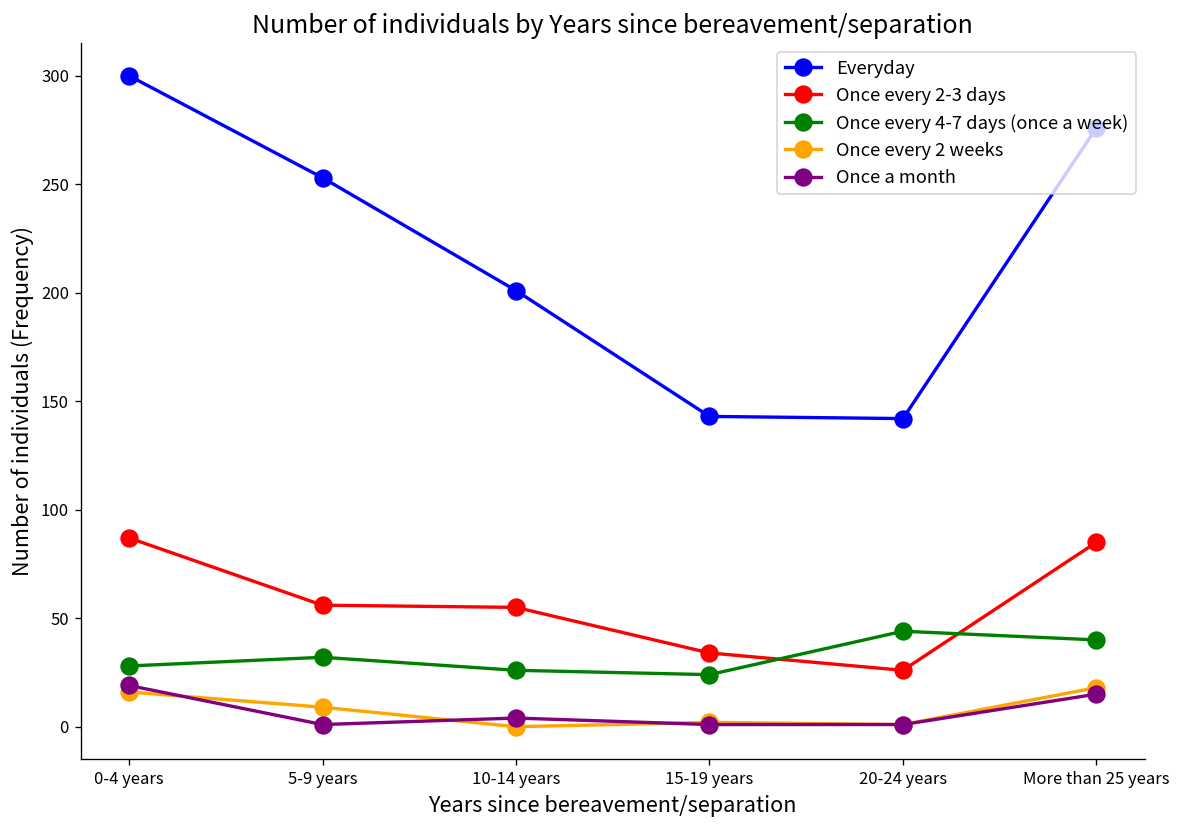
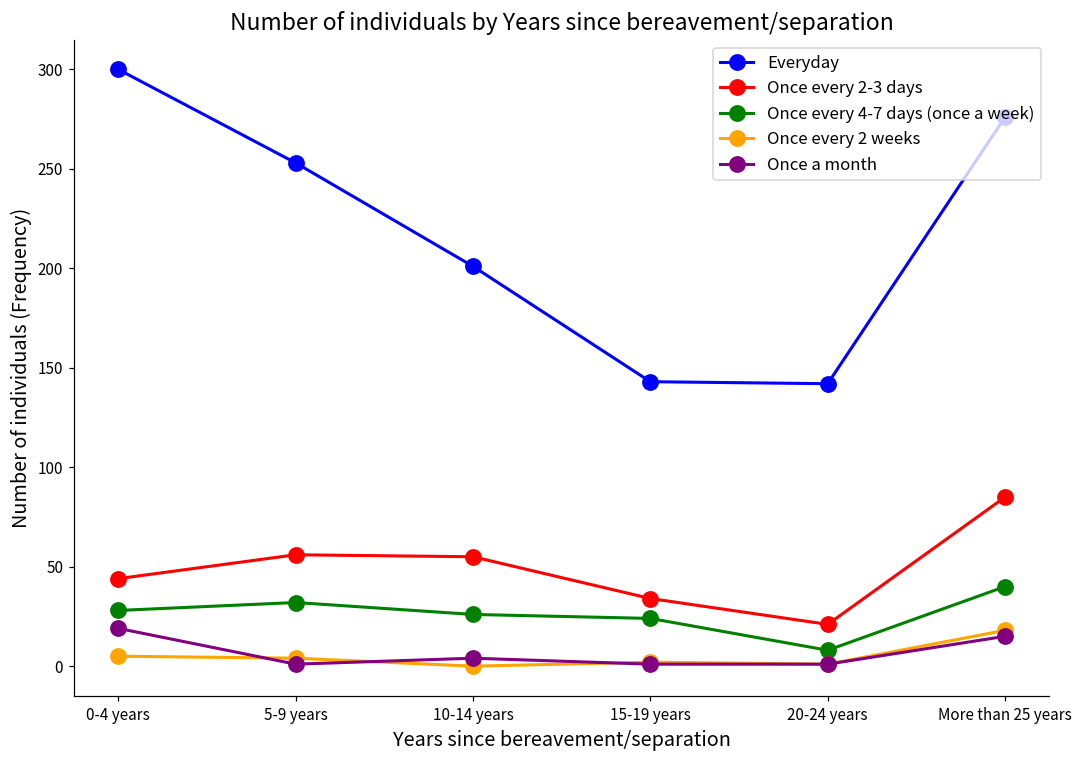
  {
    "Everyday": {
      "0-4 years": 300,
      "5-9 years": 253,
      "10-14 years": 201,
      "15-19 years": 143,
      "20-24 years": 142
    },
    "Once every 2-3 days": {
-     "0-4 years": 87,
+     "0-4 years": 44,
      "5-9 years": 56,
      "10-14 years": 55,
      "15-19 years": 34,
-     "20-24 years": 26,
+     "20-24 years": 21,
      "More than 25 years": 85
    },
    "Once every 4-7 days (once a week)": {
      "0-4 years": 28,
      "5-9 years": 32,
      "10-14 years": 26,
      "15-19 years": 24,
-     "20-24 years": 44,
+     "20-24 years": 8,
      "More than 25 years": 40
    },
    "Once every 2 weeks": {
-     "0-4 years": 16,
-     "5-9 years": 9,
+     "0-4 years": 5,
+     "5-9 years": 4,
      "10-14 years": 0,
      "More than 25 years": 18
    },
    "Once a month": {
      "0-4 years": 19,
      "5-9 years": 1,
      "10-14 years": 4,
      "More than 25 years": 15
    }
  }
